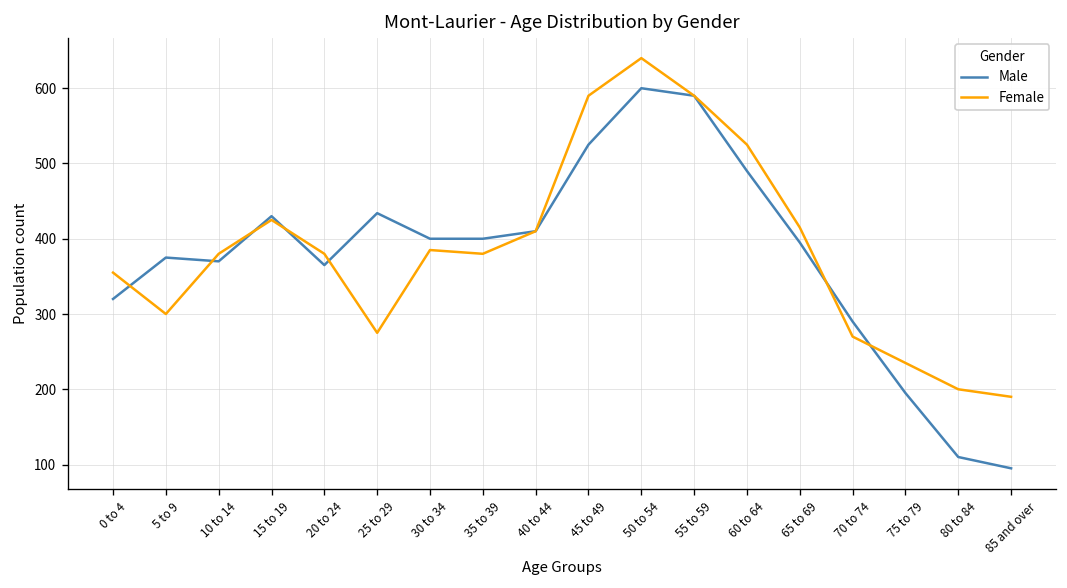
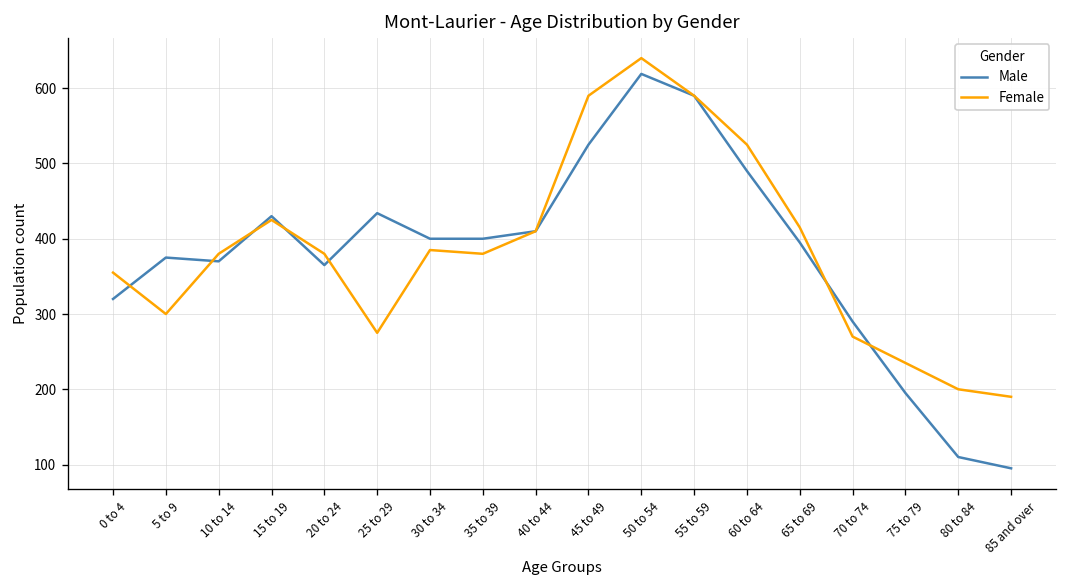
  {
    "Male": {
      "0 to 4": 320,
      "5 to 9": 380,
      "10 to 14": 370,
      "15 to 19": 430,
      "20 to 24": 370,
      "25 to 29": 430,
      "30 to 34": 400,
      "35 to 39": 400,
      "45 to 49": 530,
-     "50 to 54": 600,
+     "50 to 54": 620,
      "60 to 64": 490,
      "65 to 69": 400,
      "70 to 74": 290,
      "75 to 79": 200,
      "80 to 84": 110,
      "85 and over": 100
    },
    "Female": {
      "0 to 4": 360,
      "5 to 9": 300,
      "10 to 14": 380,
      "15 to 19": 430,
      "20 to 24": 380,
      "25 to 29": 280,
      "30 to 34": 390,
      "35 to 39": 380,
      "45 to 49": 590,
      "50 to 54": 640,
      "60 to 64": 530,
      "65 to 69": 420,
      "70 to 74": 270,
      "75 to 79": 240,
      "80 to 84": 200,
      "85 and over": 190
    }
  }
